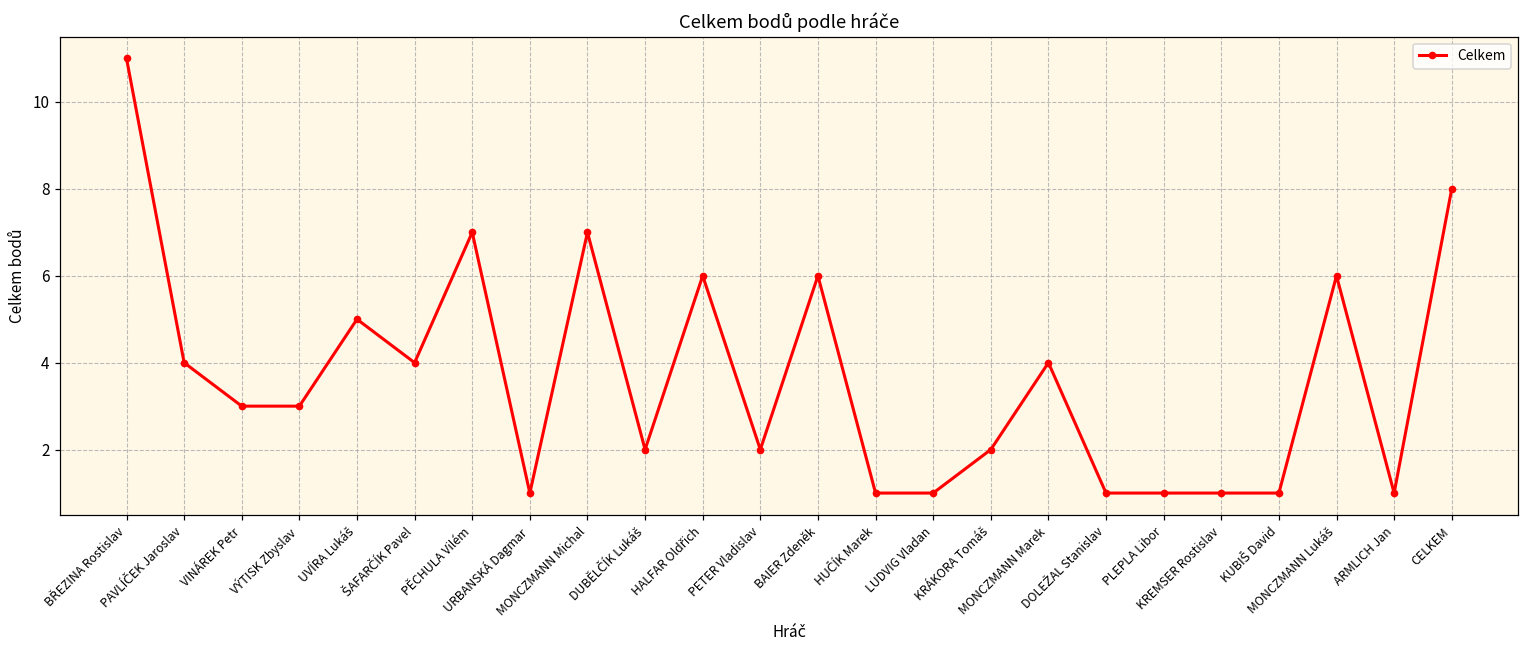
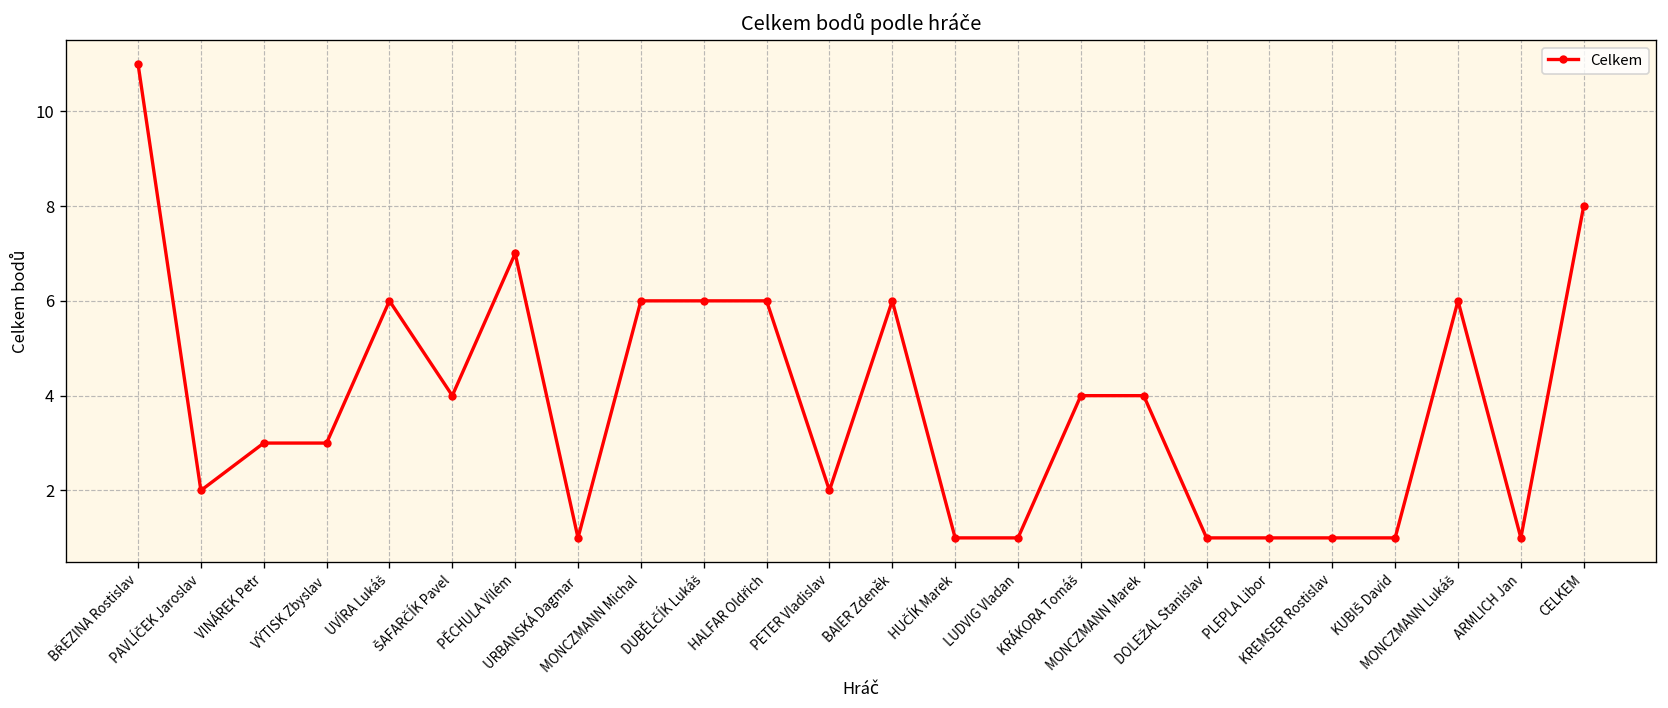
  {
    "BŘEZINA Rostislav": 11,
-   "PAVLÍČEK Jaroslav": 4,
+   "PAVLÍČEK Jaroslav": 2,
    "VINÁREK Petr": 3,
    "VÝTISK Zbyslav": 3,
-   "UVÍRA Lukáš": 5,
+   "UVÍRA Lukáš": 6,
    "ŠAFARČÍK Pavel": 4,
    "PĚCHULA Vilém": 7,
    "URBANSKÁ Dagmar": 1,
-   "MONCZMANN Michal": 7,
-   "DUBĚLČÍK Lukáš": 2,
+   "MONCZMANN Michal": 6,
+   "DUBĚLČÍK Lukáš": 6,
    "HALFAR Oldřich": 6,
    "PETER Vladislav": 2,
    "BAIER Zdeněk": 6,
    "HUČÍK Marek": 1,
    "LUDVIG Vladan": 1,
-   "KRÁKORA Tomáš": 2,
+   "KRÁKORA Tomáš": 4,
    "MONCZMANN Marek": 4,
    "DOLEŽAL Stanislav": 1,
    "PLEPLA Libor": 1,
    "KREMSER Rostislav": 1,
    "KUBIŠ David": 1,
    "MONCZMANN Lukáš": 6,
    "ARMLICH Jan": 1,
    "CELKEM": 8
  }
